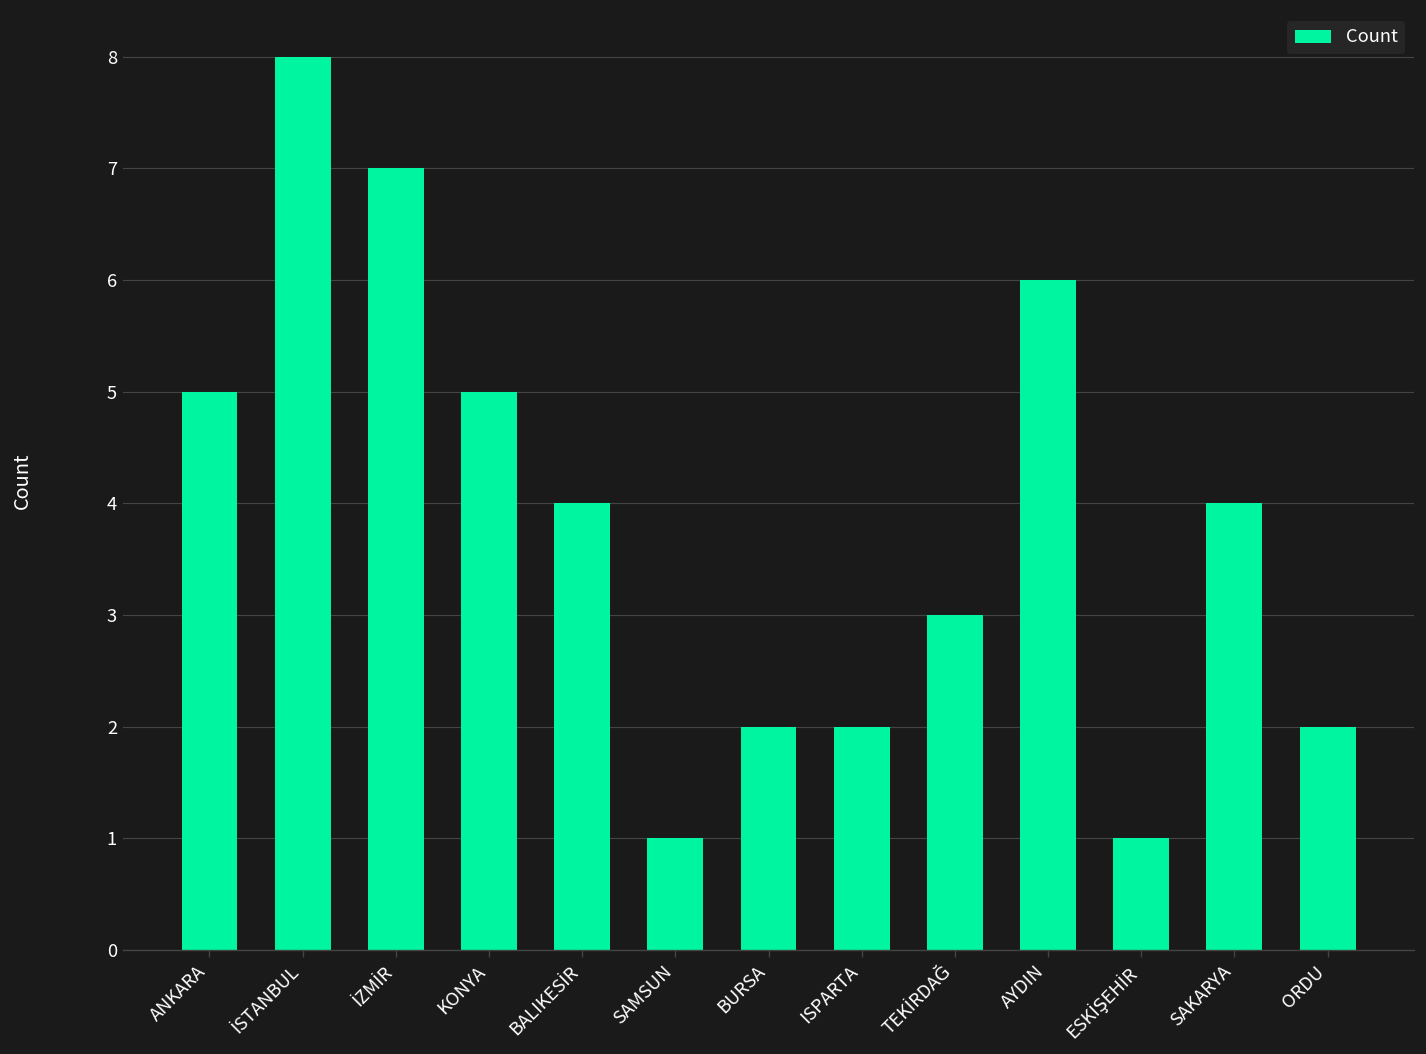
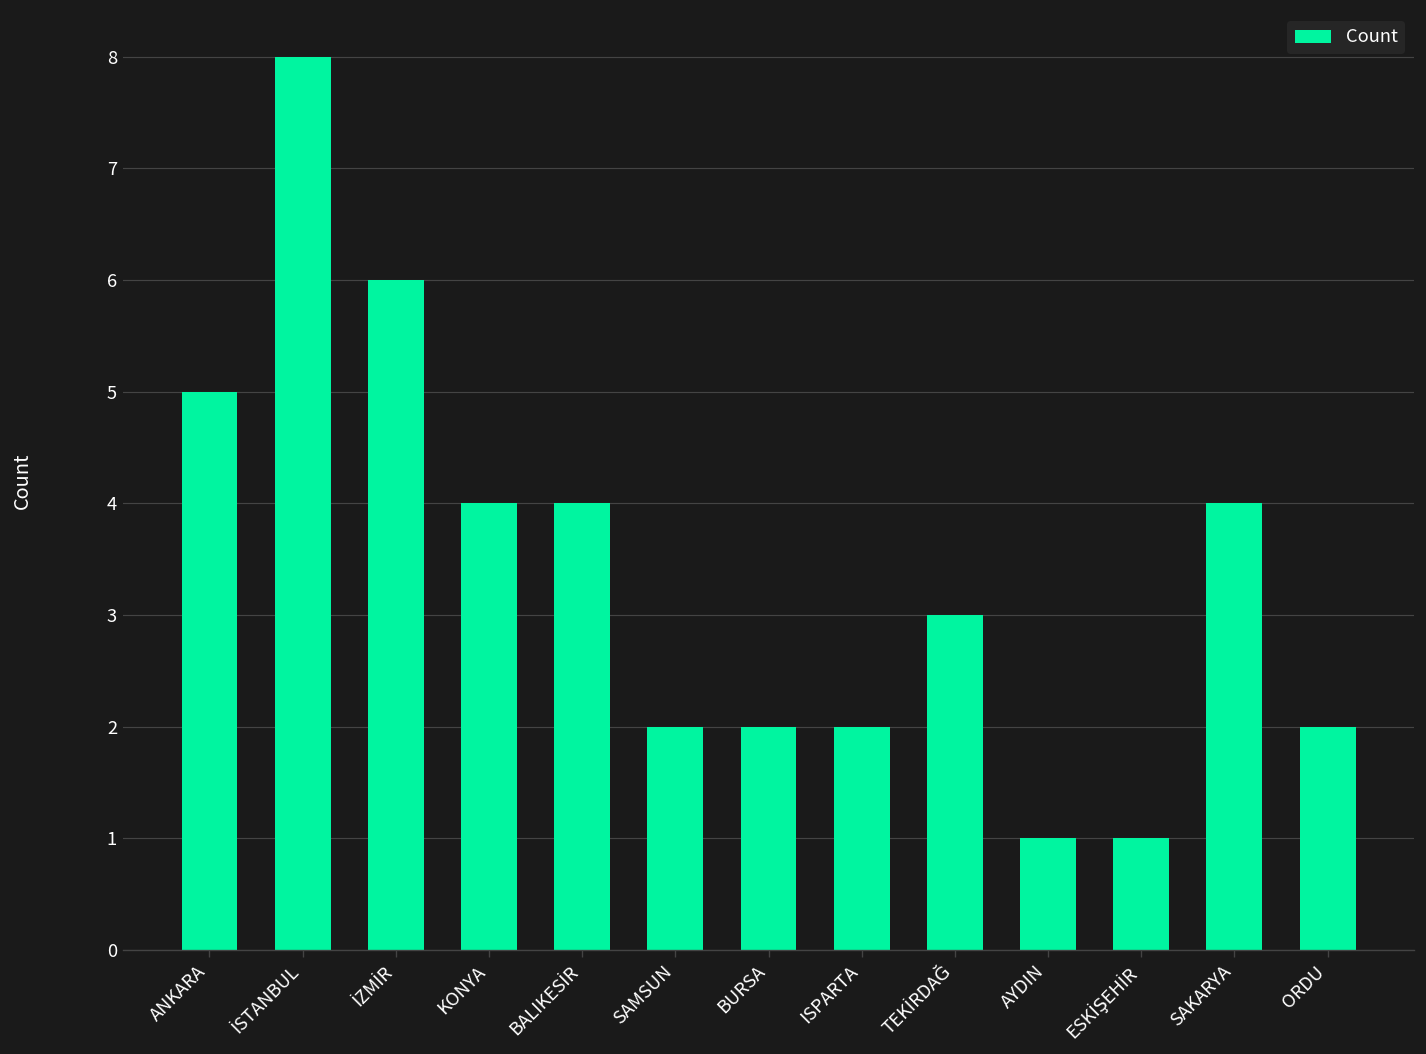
  {
    "ANKARA": 5,
    "İSTANBUL": 8,
-   "İZMİR": 7,
-   "KONYA": 5,
+   "İZMİR": 6,
+   "KONYA": 4,
    "BALIKESİR": 4,
-   "SAMSUN": 1,
+   "SAMSUN": 2,
    "BURSA": 2,
    "ISPARTA": 2,
    "TEKİRDAĞ": 3,
-   "AYDIN": 6,
+   "AYDIN": 1,
    "ESKİŞEHİR": 1,
    "SAKARYA": 4,
    "ORDU": 2
  }
